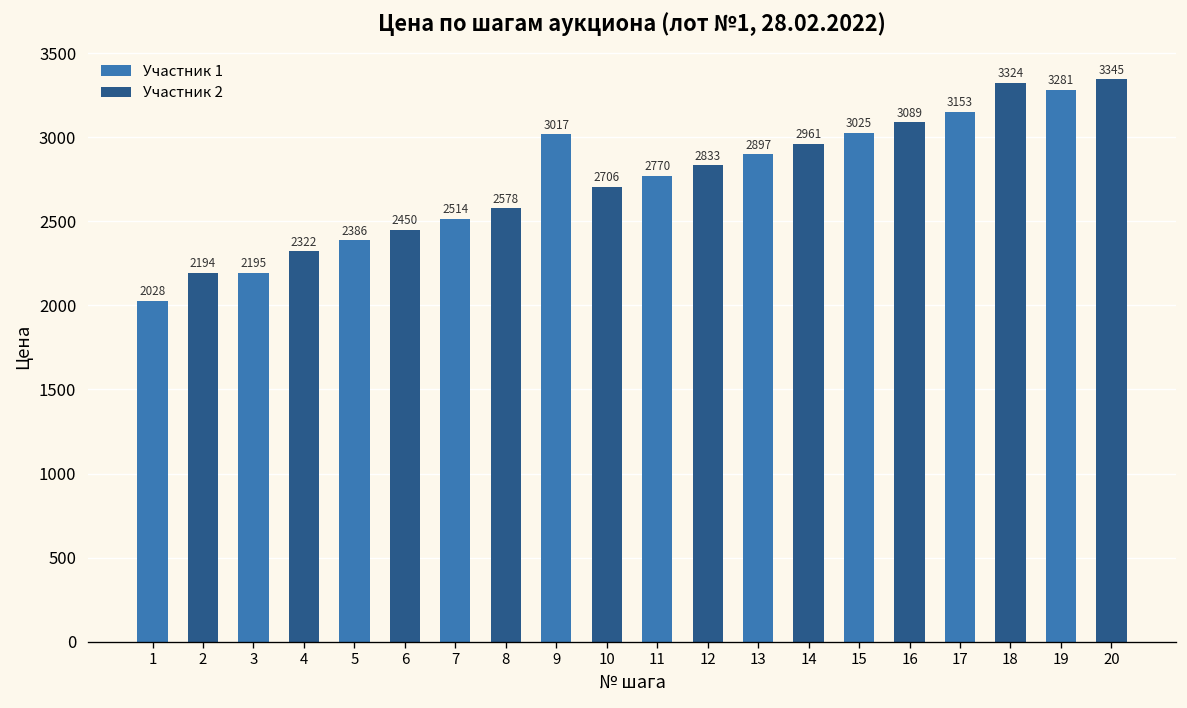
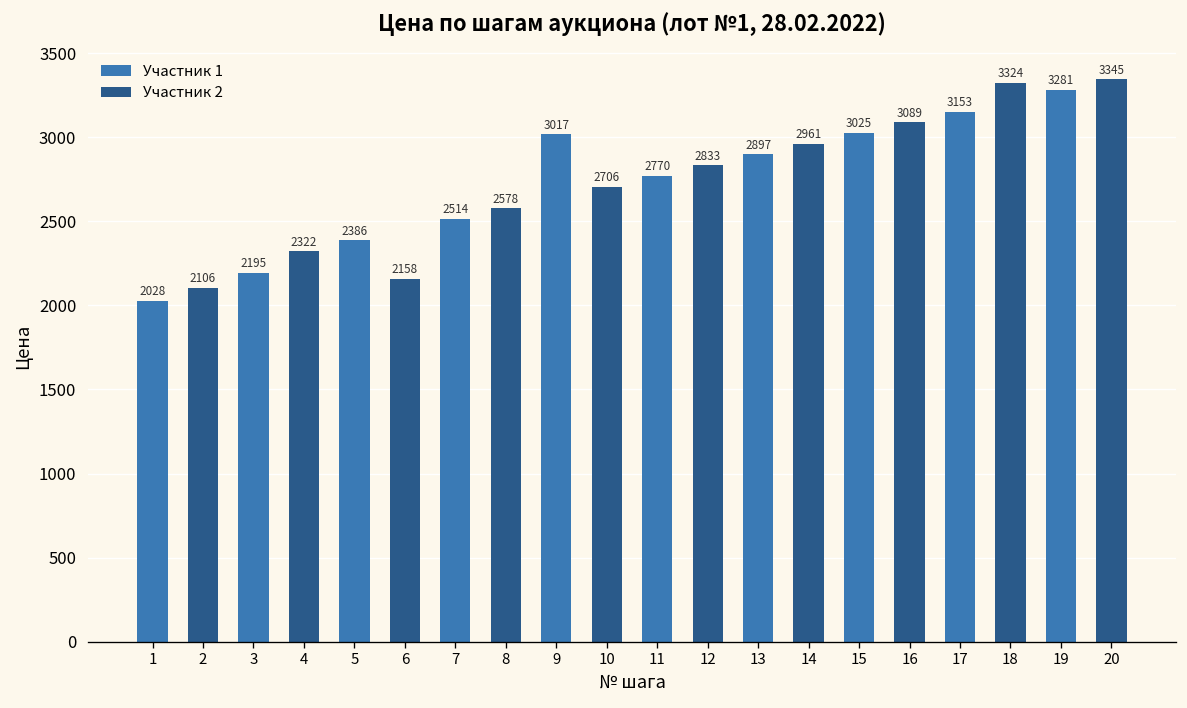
  {
    "1": 2028,
-   "2": 2194,
+   "2": 2106,
    "3": 2195,
    "4": 2322,
    "5": 2386,
-   "6": 2450,
+   "6": 2158,
    "7": 2514,
    "8": 2578,
    "9": 3017,
    "10": 2706,
    "11": 2770,
    "12": 2833,
    "13": 2897,
    "14": 2961,
    "15": 3025,
    "16": 3089,
    "17": 3153,
    "18": 3324,
    "19": 3281,
    "20": 3345
  }
